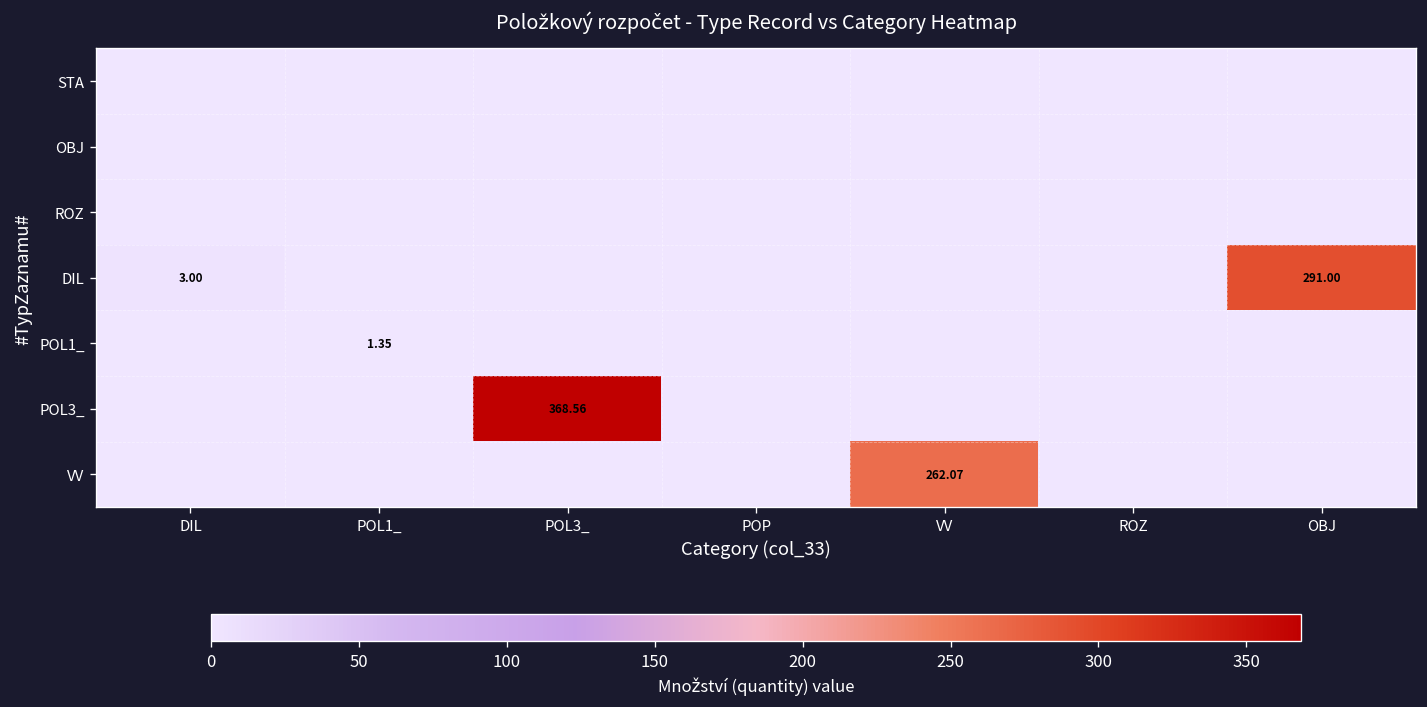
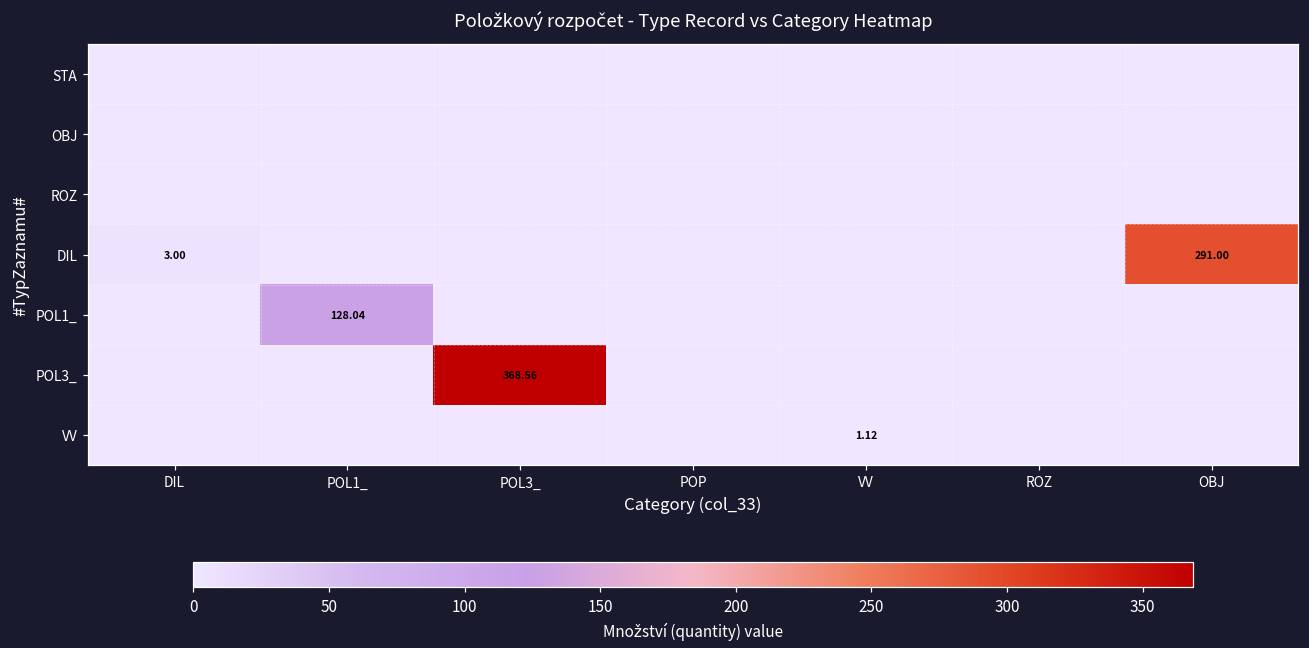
  {
    "DIL": {
      "DIL": 3.00,
      "OBJ": 291.00
    },
    "POL1_": {
-     "POL1_": 1.35
+     "POL1_": 128.04
    },
    "POL3_": {
      "POL3_": 368.56
    },
    "VV": {
-     "VV": 262.07
+     "VV": 1.12
    }
  }
